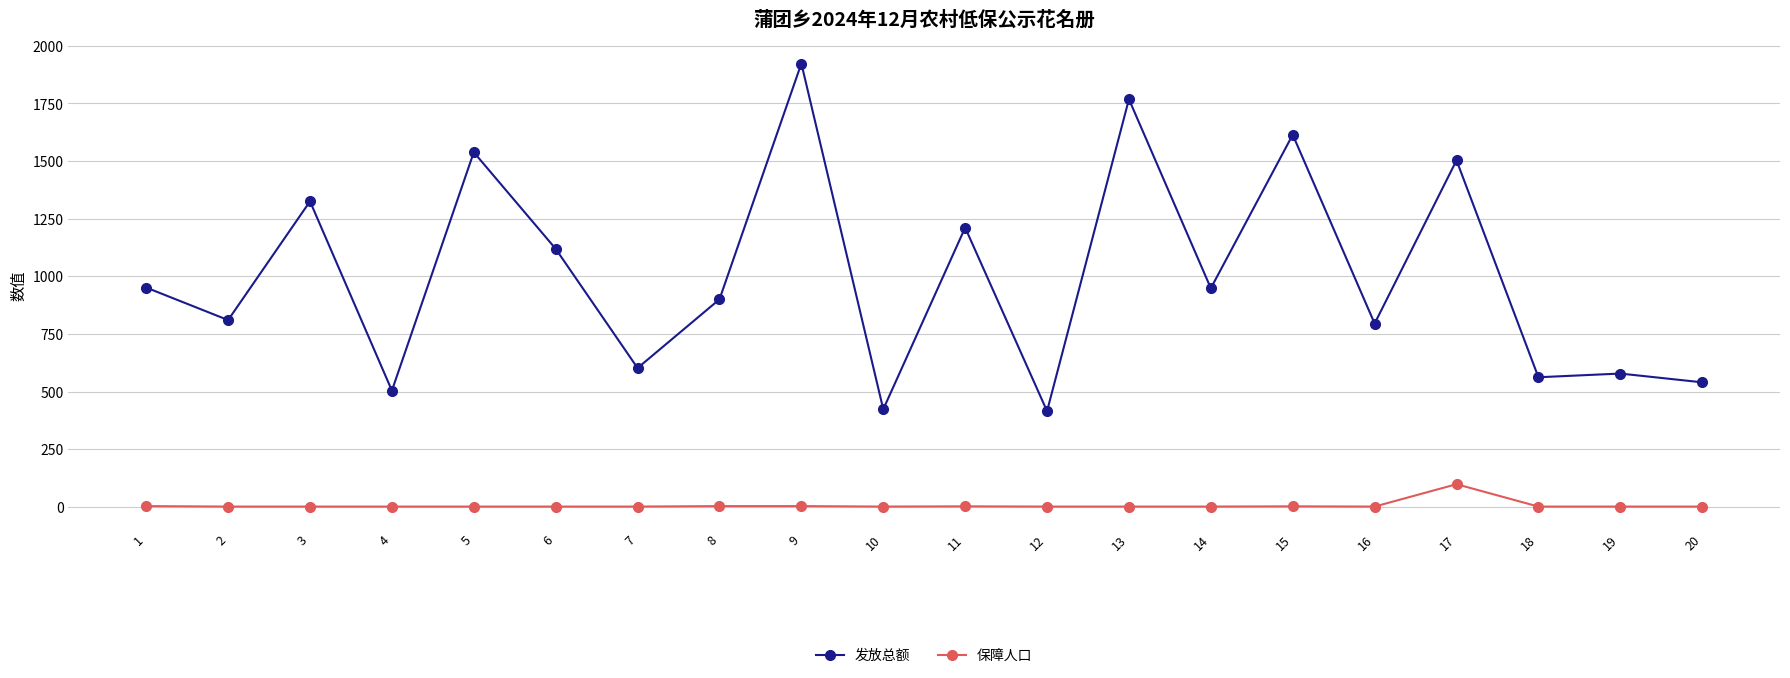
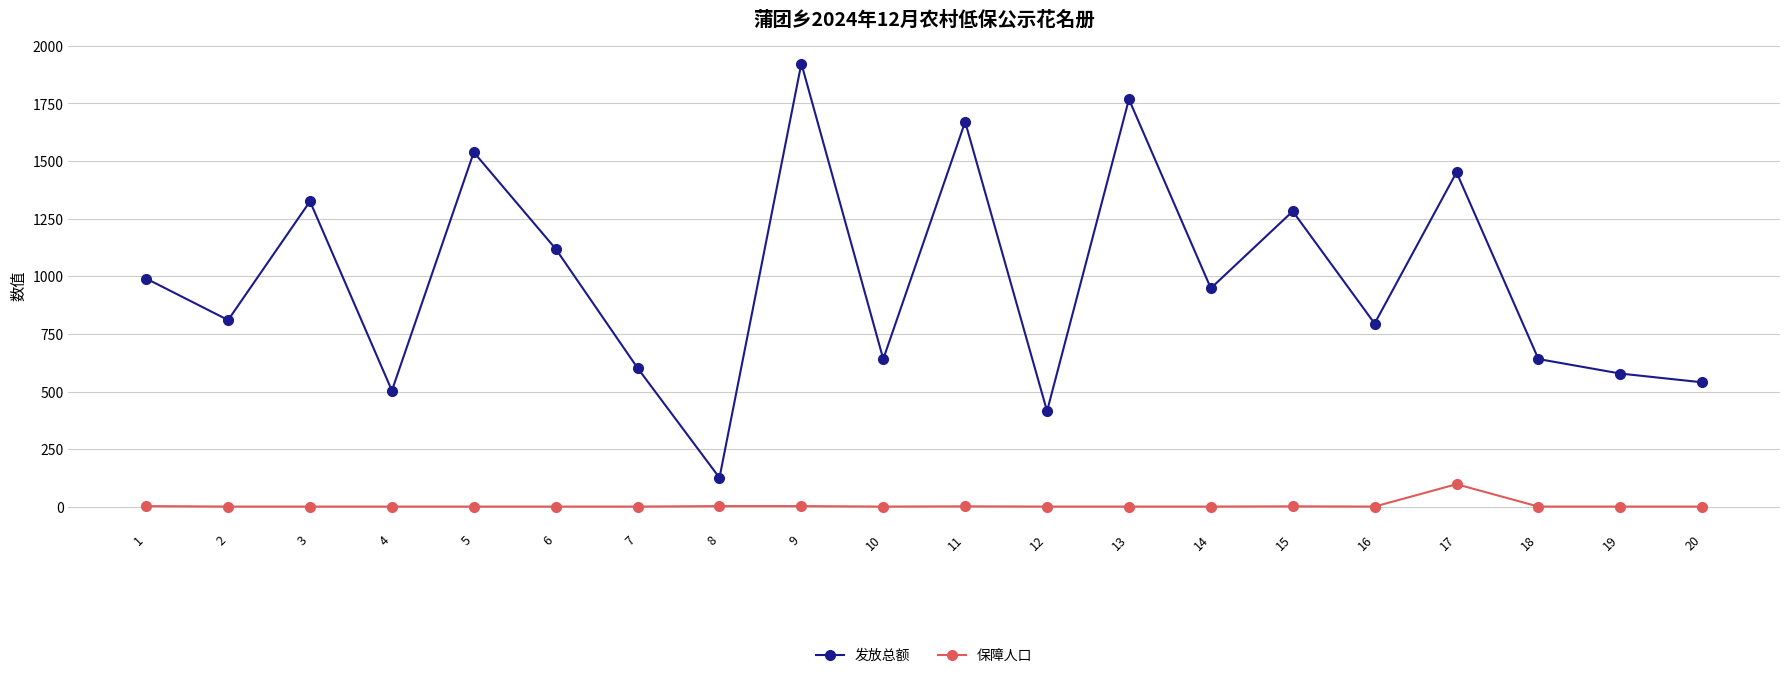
  {
    "发放总额": {
-     "1": 950,
+     "1": 990,
      "2": 810,
      "3": 1330,
      "4": 500,
      "5": 1540,
      "6": 1120,
      "7": 600,
-     "8": 900,
+     "8": 130,
      "9": 1920,
-     "10": 420,
-     "11": 1210,
+     "10": 640,
+     "11": 1670,
      "12": 420,
      "13": 1770,
      "14": 950,
-     "15": 1610,
+     "15": 1280,
      "16": 800,
-     "17": 1500,
-     "18": 560,
+     "17": 1450,
+     "18": 640,
      "19": 580,
      "20": 540
    },
    "保障人口": {
      "1": 0,
      "2": 0,
      "3": 0,
      "4": 0,
      "5": 0,
      "6": 0,
      "7": 0,
      "8": 0,
      "9": 0,
      "10": 0,
      "11": 0,
      "12": 0,
      "13": 0,
      "14": 0,
      "15": 0,
      "16": 0,
      "17": 100,
      "18": 0,
      "19": 0,
      "20": 0
    }
  }
